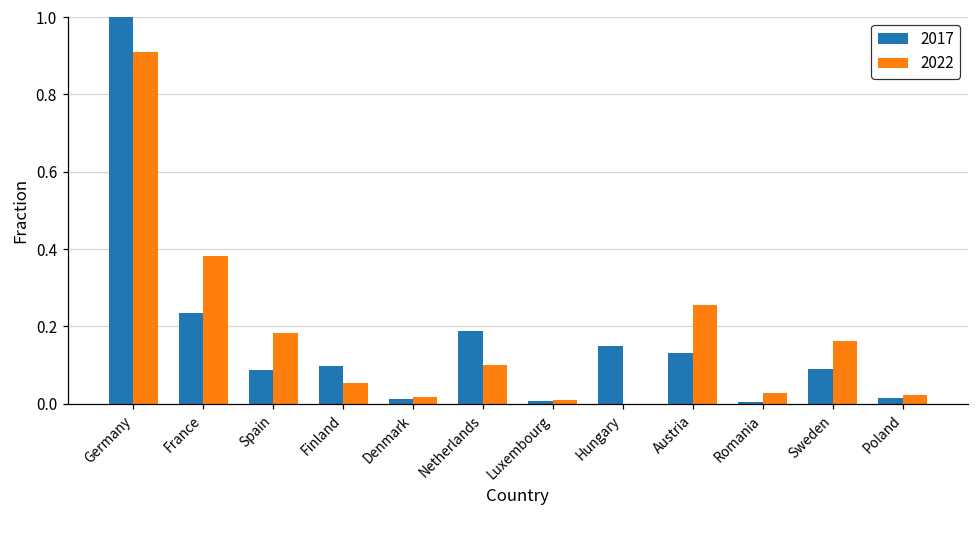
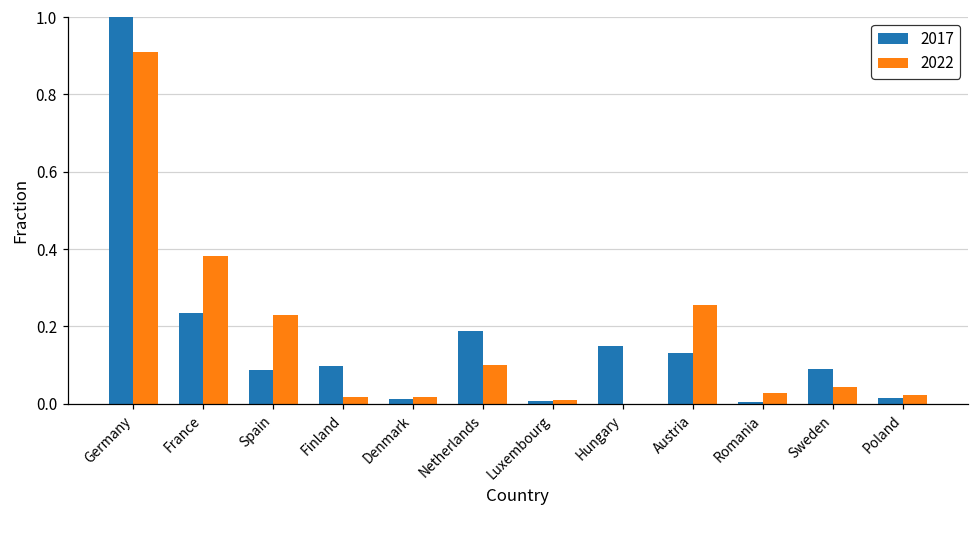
  {
    "2017": {
      "Germany": 1.00,
      "France": 0.24,
      "Spain": 0.09,
      "Finland": 0.10,
      "Denmark": 0.01,
      "Netherlands": 0.19,
      "Hungary": 0.15,
      "Austria": 0.13,
      "Sweden": 0.09,
      "Poland": 0.02
    },
    "2022": {
      "Germany": 0.91,
      "France": 0.38,
-     "Spain": 0.18,
-     "Finland": 0.05,
+     "Spain": 0.23,
+     "Finland": 0.02,
      "Denmark": 0.02,
      "Netherlands": 0.10,
      "Luxembourg": 0.01,
      "Austria": 0.26,
      "Romania": 0.03,
-     "Sweden": 0.16,
+     "Sweden": 0.04,
      "Poland": 0.02
    }
  }
